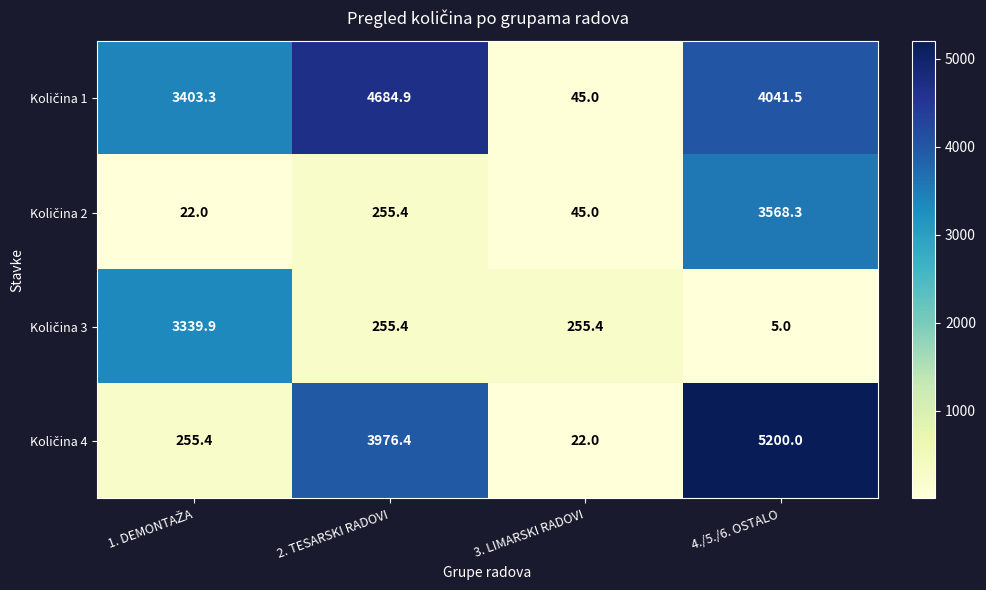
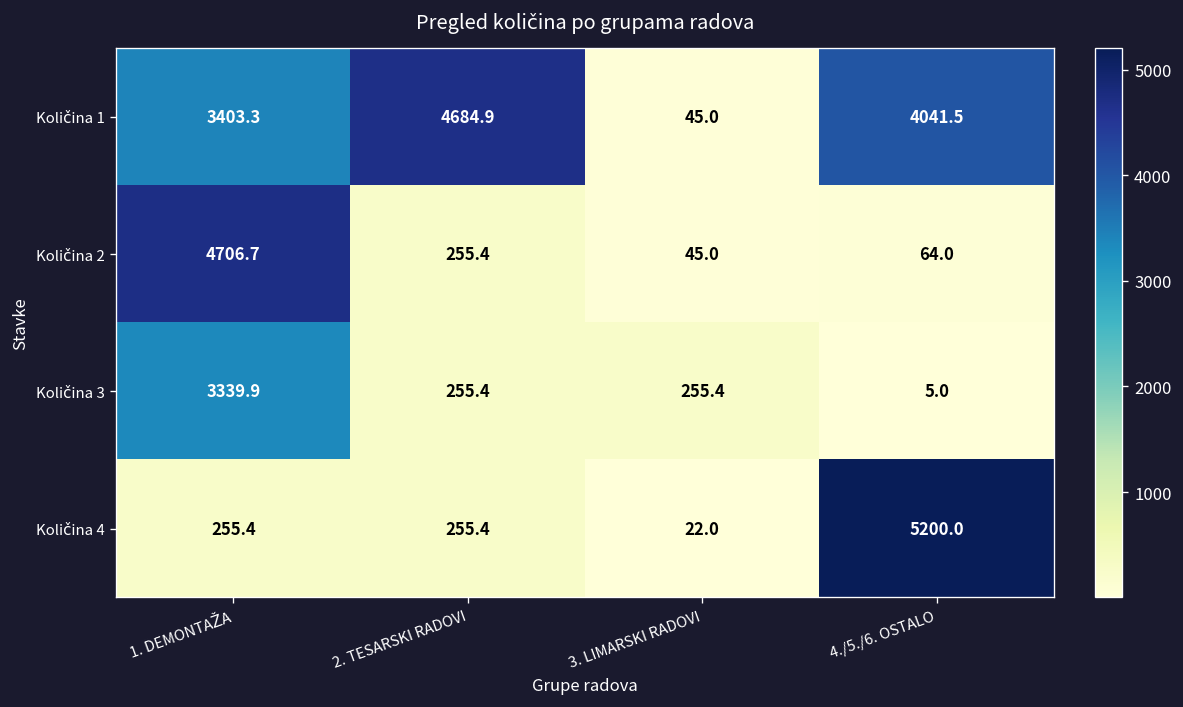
  {
    "Količina 1": {
      "1. DEMONTAŽA": 3403.3,
      "2. TESARSKI RADOVI": 4684.9,
      "3. LIMARSKI RADOVI": 45.0,
      "4./5./6. OSTALO": 4041.5
    },
    "Količina 2": {
-     "1. DEMONTAŽA": 22.0,
+     "1. DEMONTAŽA": 4706.7,
      "2. TESARSKI RADOVI": 255.4,
      "3. LIMARSKI RADOVI": 45.0,
-     "4./5./6. OSTALO": 3568.3
+     "4./5./6. OSTALO": 64.0
    },
    "Količina 3": {
      "1. DEMONTAŽA": 3339.9,
      "2. TESARSKI RADOVI": 255.4,
      "3. LIMARSKI RADOVI": 255.4,
      "4./5./6. OSTALO": 5.0
    },
    "Količina 4": {
      "1. DEMONTAŽA": 255.4,
-     "2. TESARSKI RADOVI": 3976.4,
+     "2. TESARSKI RADOVI": 255.4,
      "3. LIMARSKI RADOVI": 22.0,
      "4./5./6. OSTALO": 5200.0
    }
  }
